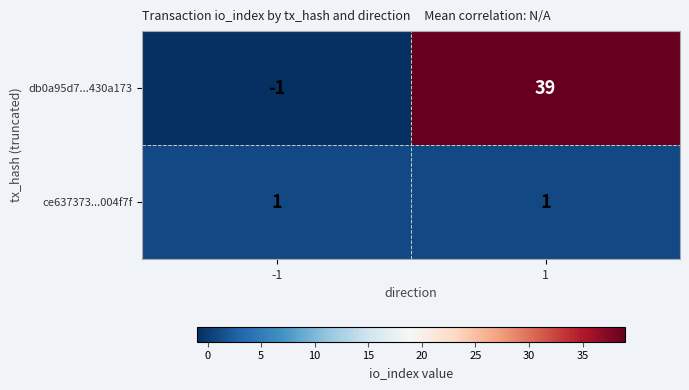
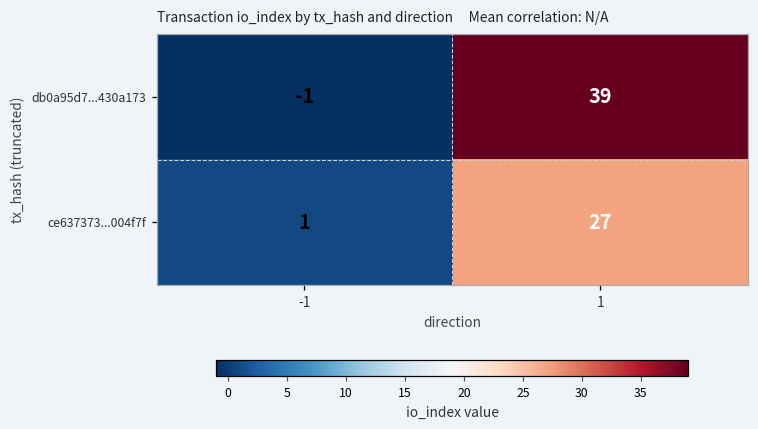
  {
    "db0a95d7...430a173": {
      "-1": -1,
      "1": 39
    },
    "ce637373...004f7f": {
      "-1": 1,
-     "1": 1
+     "1": 27
    }
  }
